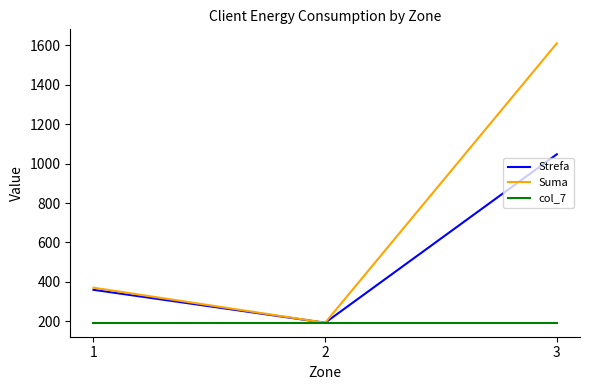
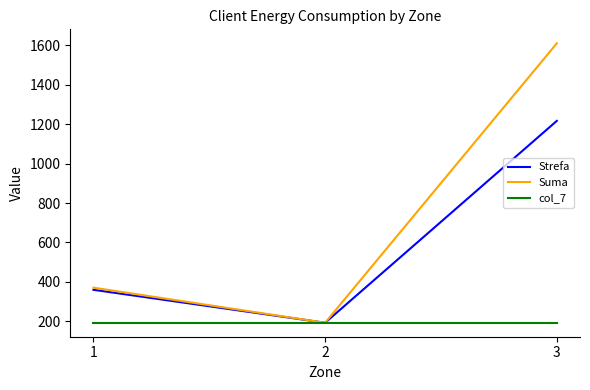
  {
    "Strefa": {
-     "3": 1050
+     "3": 1220
    },
    "Suma": {
      "3": 1610
    },
    "col_7": {
      "1": 190,
      "3": 190
    }
  }
